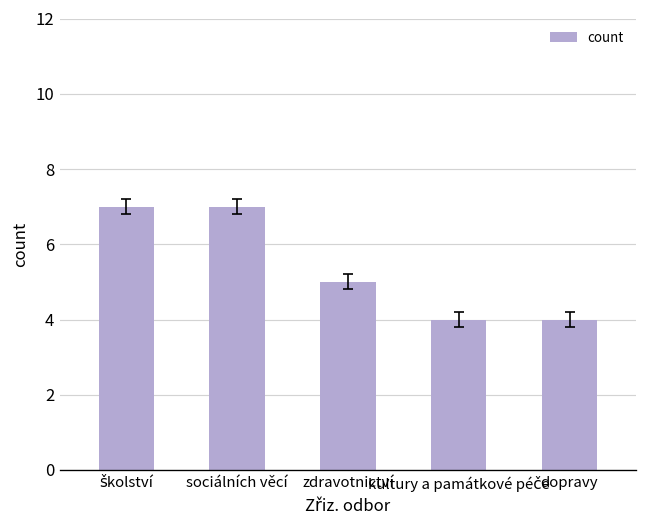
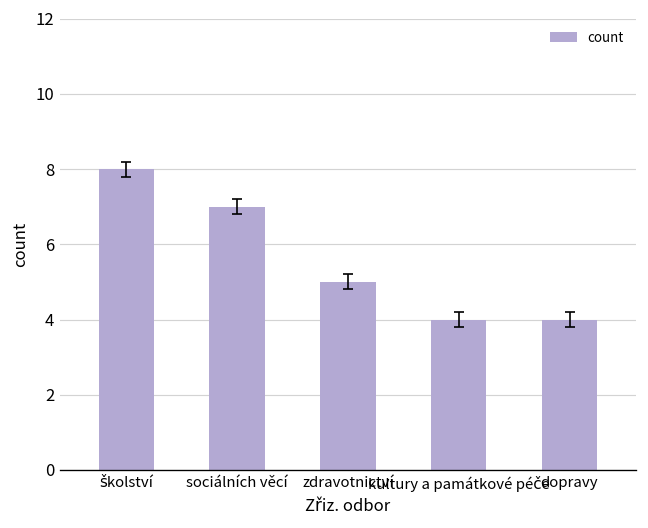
  {
    "count": {
-     "školství": 7,
+     "školství": 8,
      "sociálních věcí": 7,
      "kultury a památkové péče": 4,
      "dopravy": 4
    }
  }
